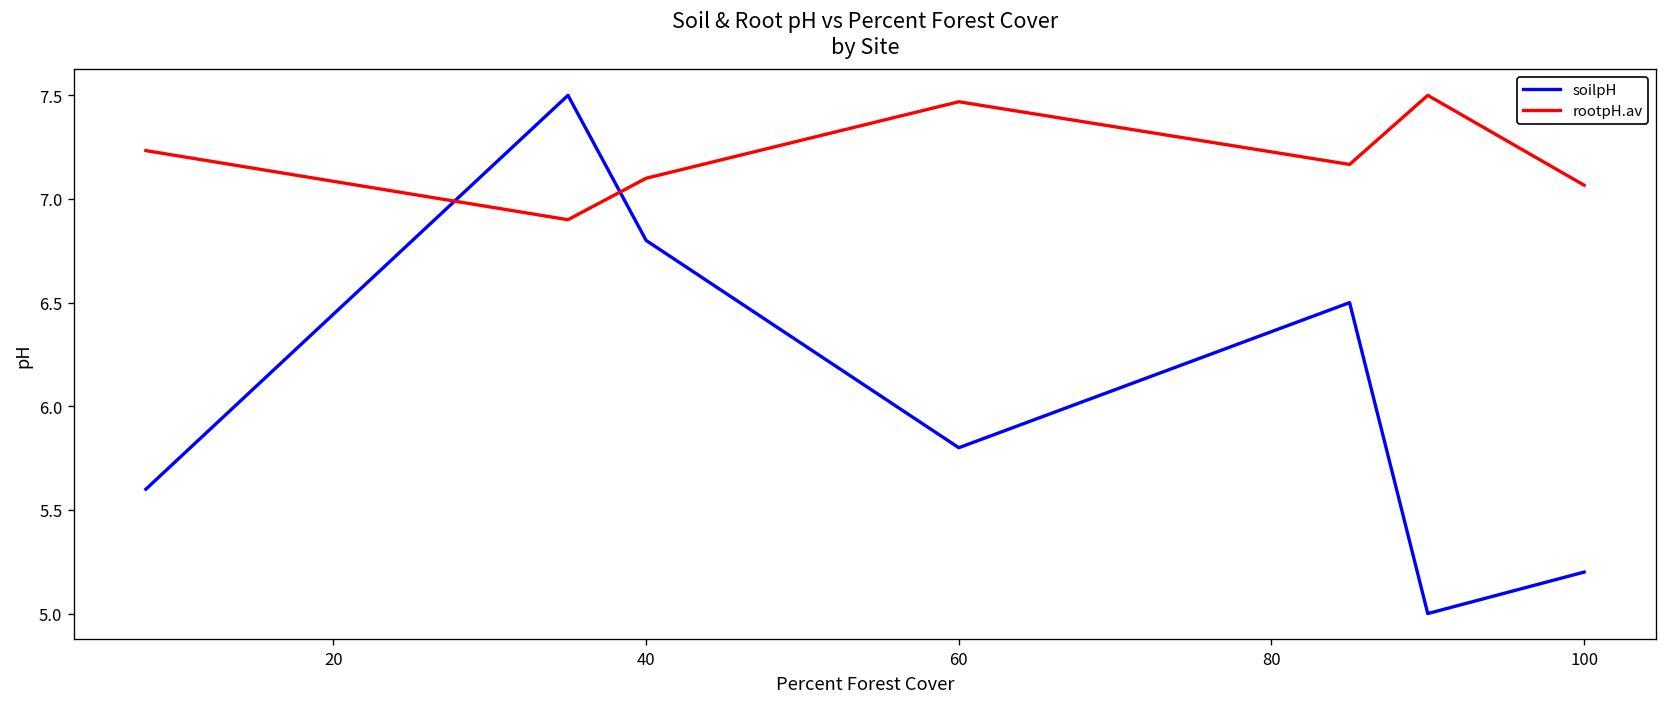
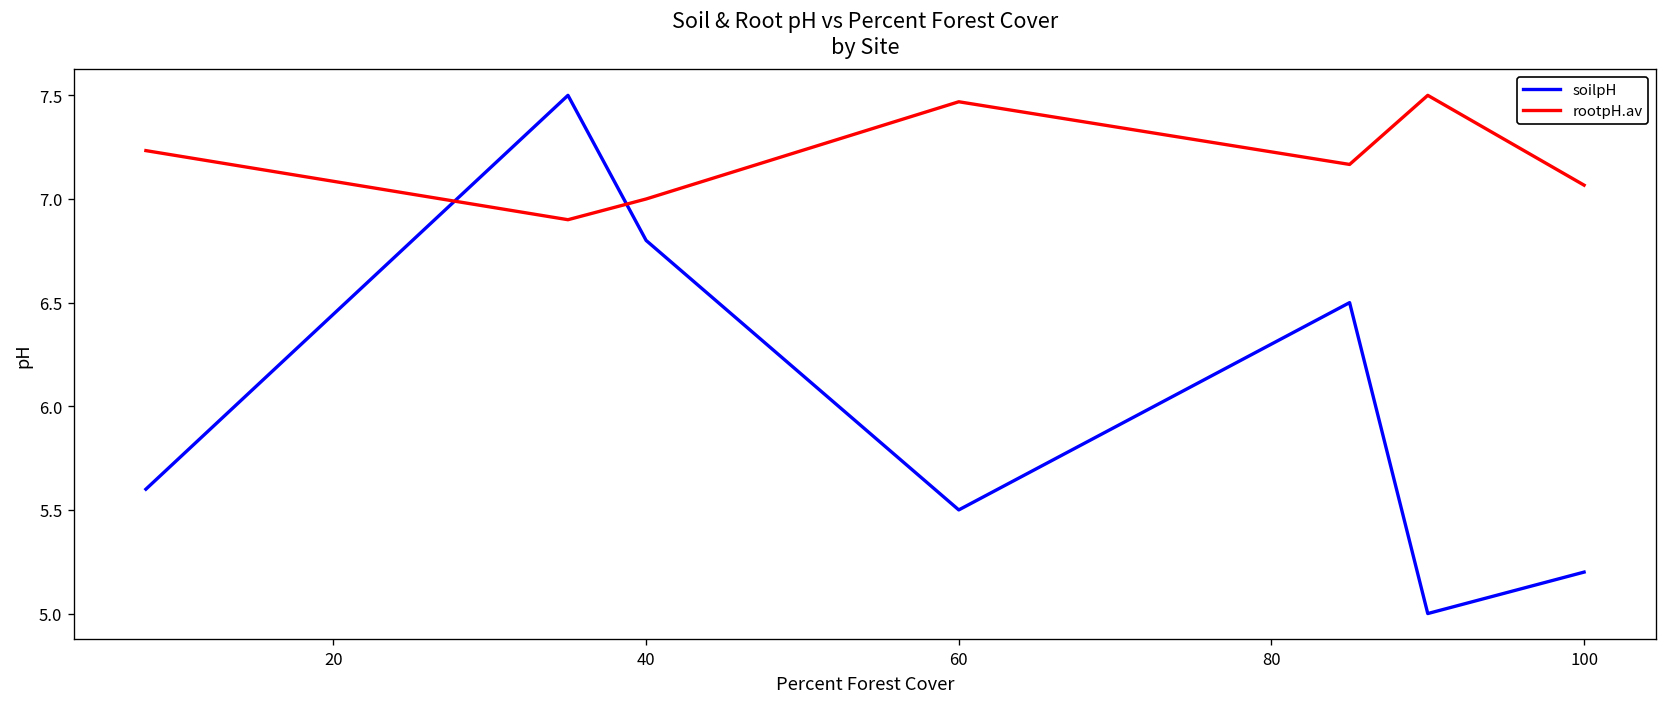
  {
    "soilpH": {
      "40": 6.8,
-     "60": 5.8,
+     "60": 5.5,
      "100": 5.2
    },
    "rootpH.av": {
-     "40": 7.1,
+     "40": 7.0,
      "60": 7.47,
      "100": 7.07
    }
  }
